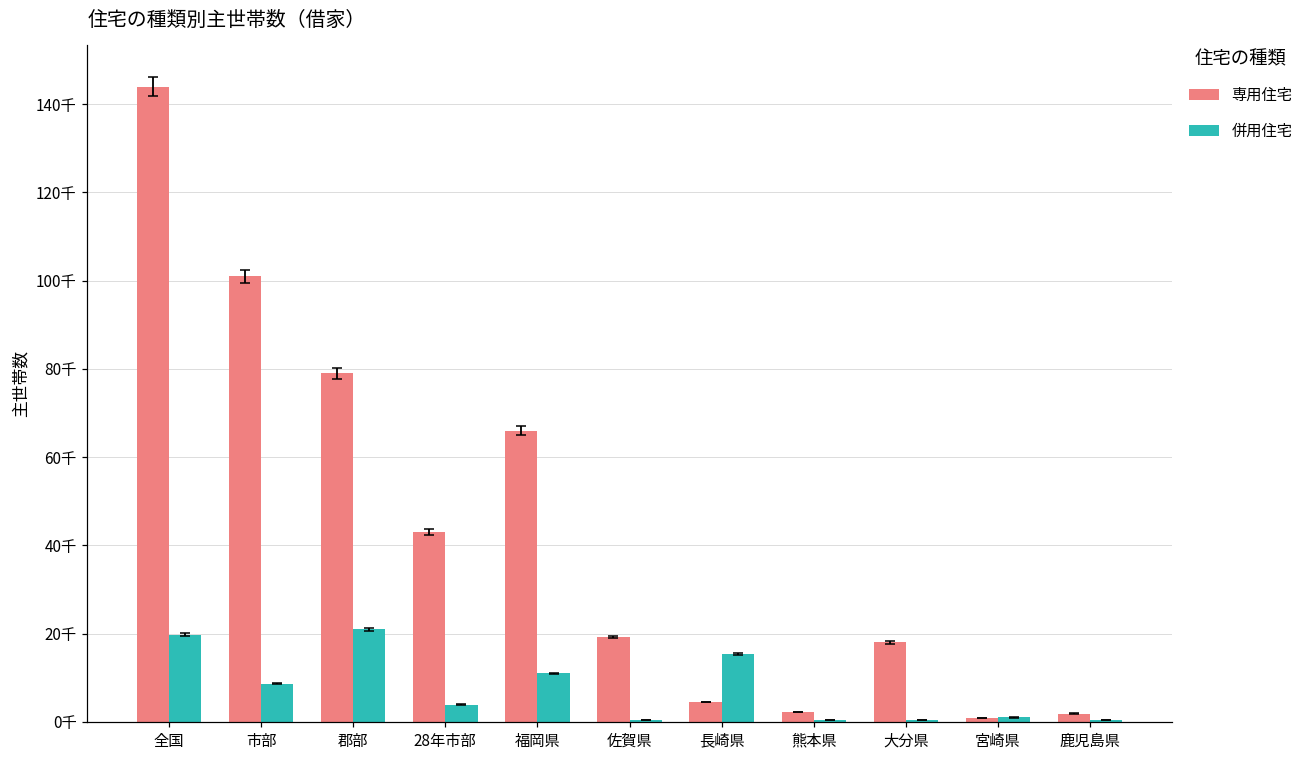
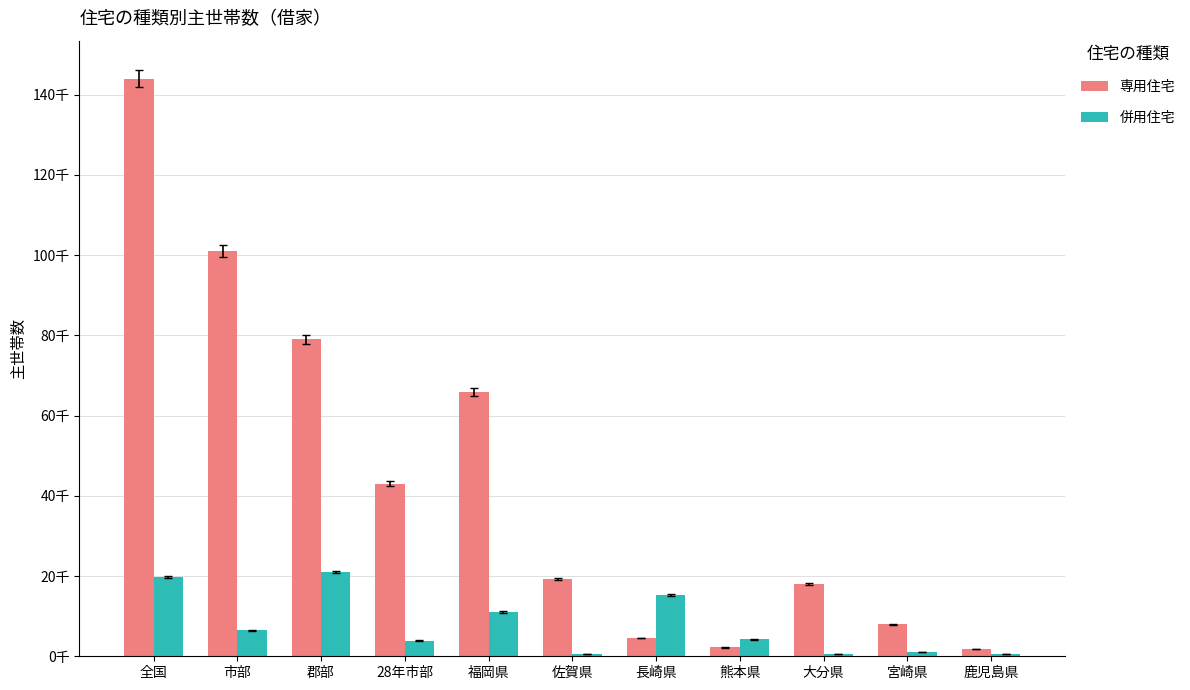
  {
    "専用住宅": {
      "全国": "144千",
      "市部": "101千",
      "郡部": "79千",
      "28年市部": "43千",
      "福岡県": "66千",
      "佐賀県": "19千",
      "長崎県": "5千",
      "熊本県": "2千",
      "大分県": "18千",
-     "宮崎県": "1千",
+     "宮崎県": "8千",
      "鹿児島県": "2千"
    },
    "併用住宅": {
      "全国": "20千",
-     "市部": "9千",
+     "市部": "7千",
      "郡部": "21千",
      "28年市部": "4千",
      "福岡県": "11千",
      "長崎県": "15千",
-     "熊本県": "1千",
+     "熊本県": "4千",
      "宮崎県": "1千"
    }
  }
